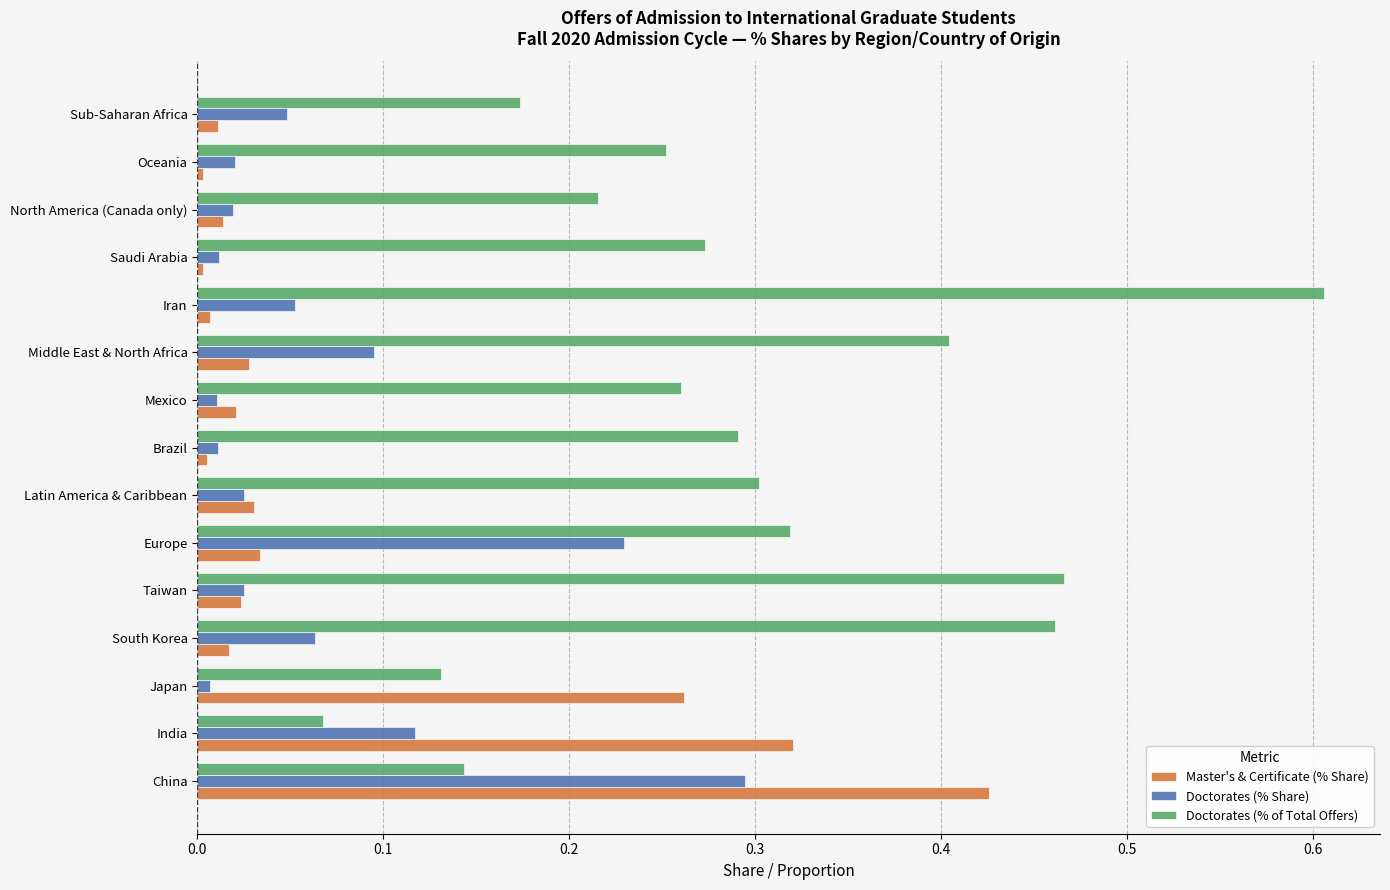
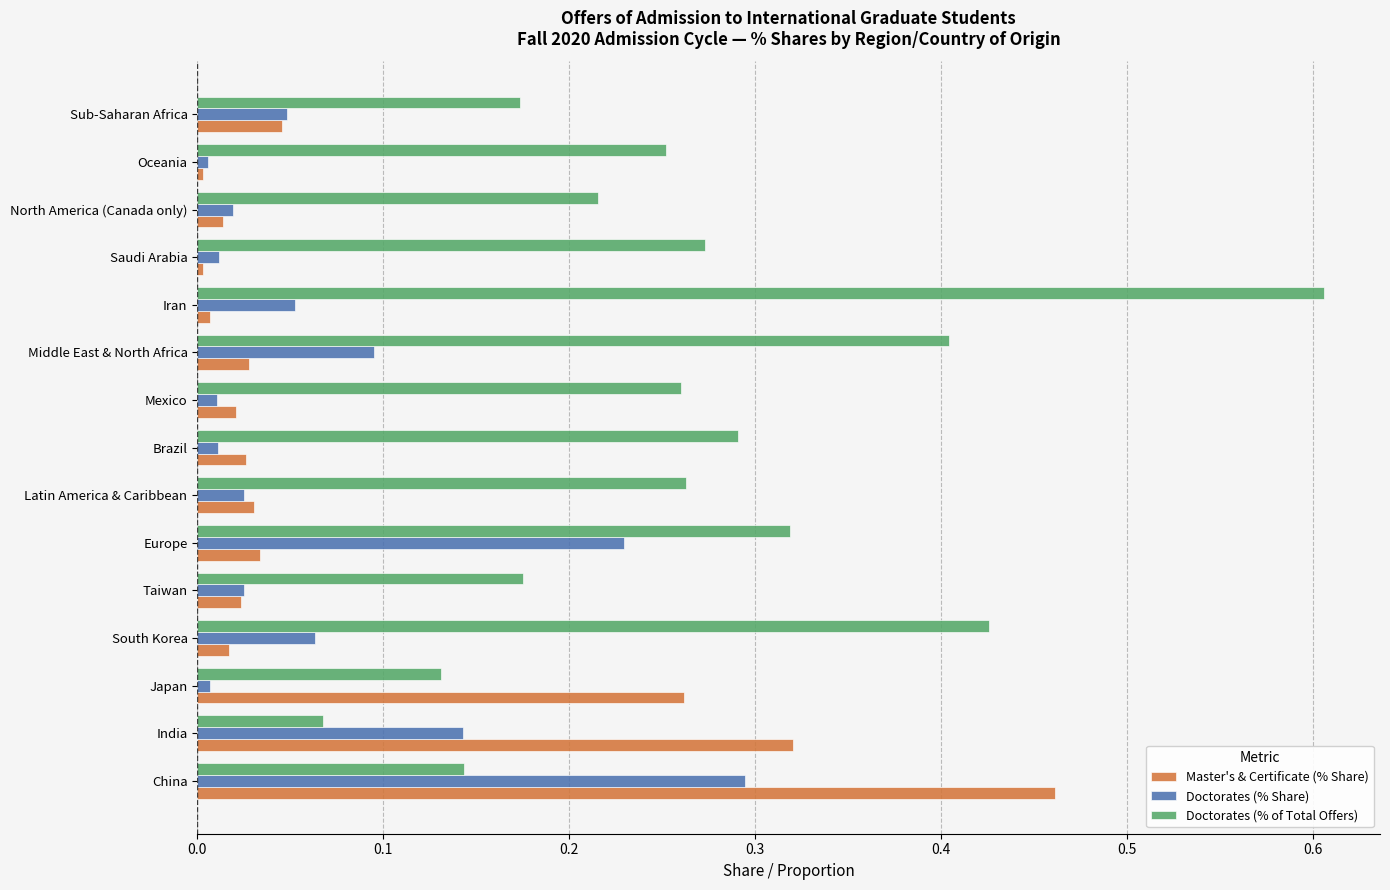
  {
    "Master's & Certificate (% Share)": {
-     "Sub-Saharan Africa": 0.011,
+     "Sub-Saharan Africa": 0.045,
      "Oceania": 0.003,
      "North America (Canada only)": 0.014,
      "Saudi Arabia": 0.003,
      "Iran": 0.007,
      "Middle East & North Africa": 0.028,
      "Mexico": 0.021,
-     "Brazil": 0.005,
+     "Brazil": 0.026,
      "Latin America & Caribbean": 0.031,
      "Europe": 0.034,
      "Taiwan": 0.024,
      "South Korea": 0.017,
      "Japan": 0.262,
      "India": 0.320,
-     "China": 0.426
+     "China": 0.461
    },
    "Doctorates (% Share)": {
      "Sub-Saharan Africa": 0.048,
-     "Oceania": 0.020,
+     "Oceania": 0.006,
      "North America (Canada only)": 0.019,
      "Saudi Arabia": 0.012,
      "Iran": 0.052,
      "Middle East & North Africa": 0.095,
      "Mexico": 0.011,
      "Brazil": 0.011,
      "Latin America & Caribbean": 0.025,
      "Europe": 0.229,
      "Taiwan": 0.025,
      "South Korea": 0.063,
      "Japan": 0.007,
-     "India": 0.117,
+     "India": 0.143,
      "China": 0.295
    },
    "Doctorates (% of Total Offers)": {
      "Sub-Saharan Africa": 0.174,
      "Oceania": 0.252,
      "North America (Canada only)": 0.216,
      "Saudi Arabia": 0.273,
      "Iran": 0.606,
      "Middle East & North Africa": 0.404,
      "Mexico": 0.260,
      "Brazil": 0.291,
-     "Latin America & Caribbean": 0.302,
+     "Latin America & Caribbean": 0.263,
      "Europe": 0.319,
-     "Taiwan": 0.466,
-     "South Korea": 0.461,
+     "Taiwan": 0.175,
+     "South Korea": 0.426,
      "Japan": 0.131,
      "India": 0.068,
      "China": 0.144
    }
  }
